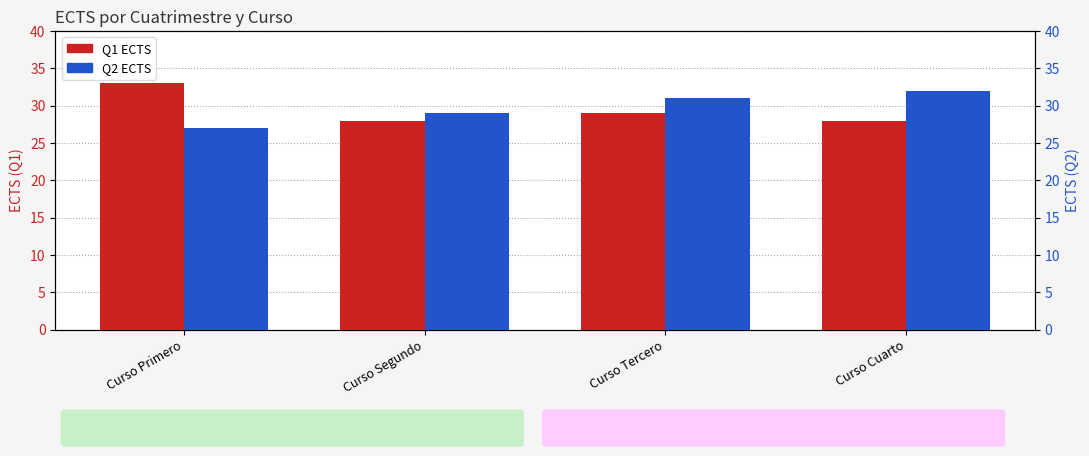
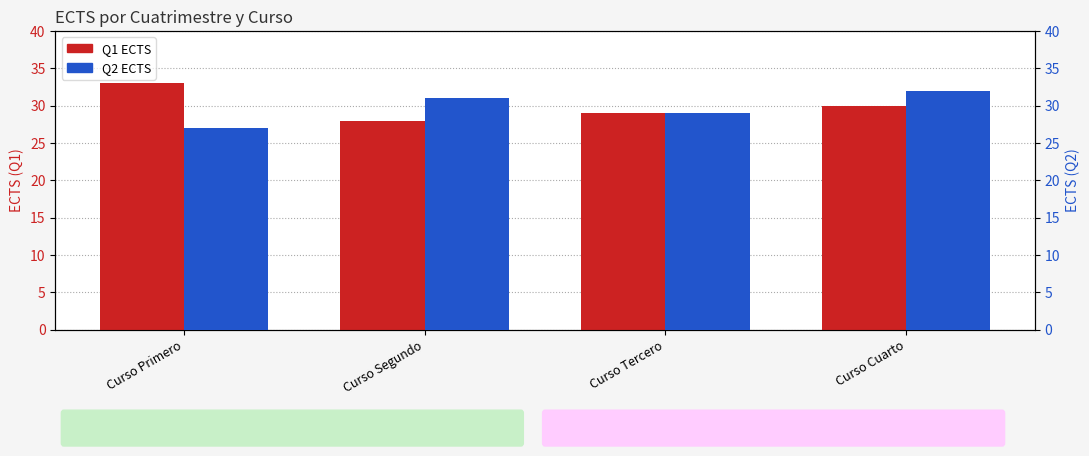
  {
    "Q1 ECTS": {
      "Curso Primero": 33,
      "Curso Segundo": 28,
      "Curso Tercero": 29,
-     "Curso Cuarto": 28
+     "Curso Cuarto": 30
    },
    "Q2 ECTS": {
      "Curso Primero": 27,
-     "Curso Segundo": 29,
-     "Curso Tercero": 31,
+     "Curso Segundo": 31,
+     "Curso Tercero": 29,
      "Curso Cuarto": 32
    }
  }
